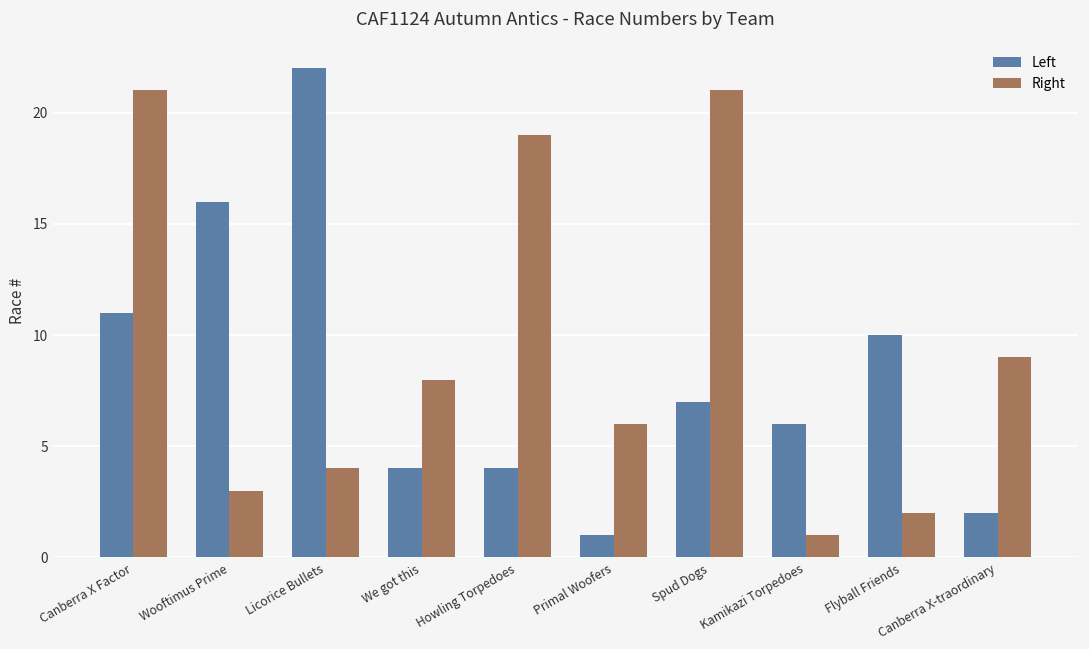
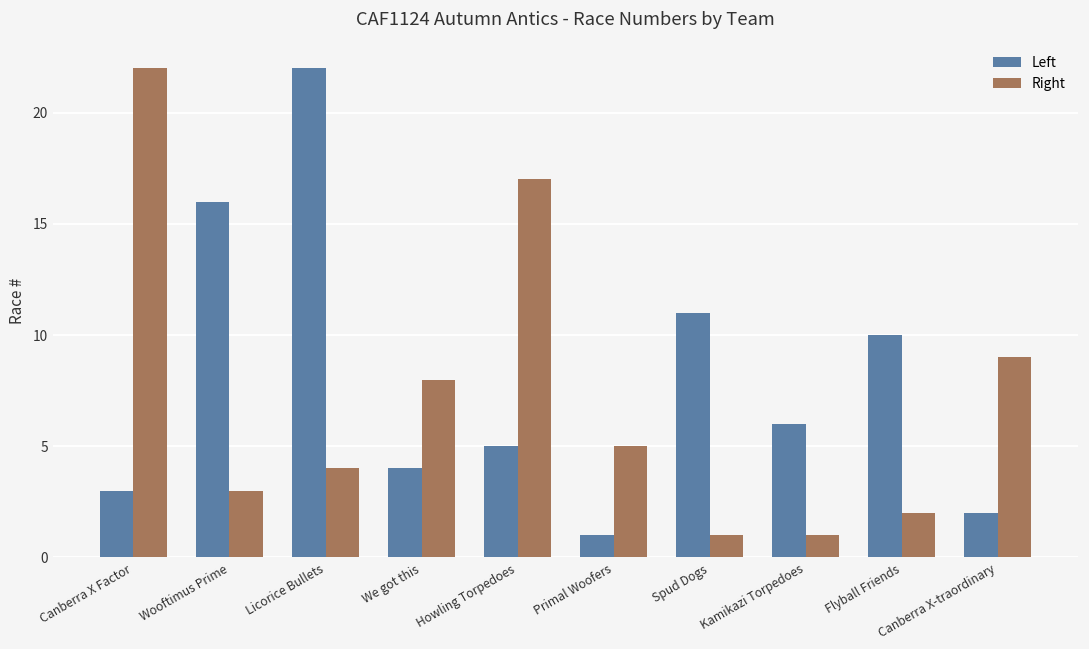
  {
    "Left": {
-     "Canberra X Factor": 11,
+     "Canberra X Factor": 3,
      "Wooftimus Prime": 16,
      "Licorice Bullets": 22,
      "We got this": 4,
-     "Howling Torpedoes": 4,
+     "Howling Torpedoes": 5,
      "Primal Woofers": 1,
-     "Spud Dogs": 7,
+     "Spud Dogs": 11,
      "Kamikazi Torpedoes": 6,
      "Flyball Friends": 10,
      "Canberra X-traordinary": 2
    },
    "Right": {
-     "Canberra X Factor": 21,
+     "Canberra X Factor": 22,
      "Wooftimus Prime": 3,
      "Licorice Bullets": 4,
      "We got this": 8,
-     "Howling Torpedoes": 19,
-     "Primal Woofers": 6,
-     "Spud Dogs": 21,
+     "Howling Torpedoes": 17,
+     "Primal Woofers": 5,
+     "Spud Dogs": 1,
      "Kamikazi Torpedoes": 1,
      "Flyball Friends": 2,
      "Canberra X-traordinary": 9
    }
  }
